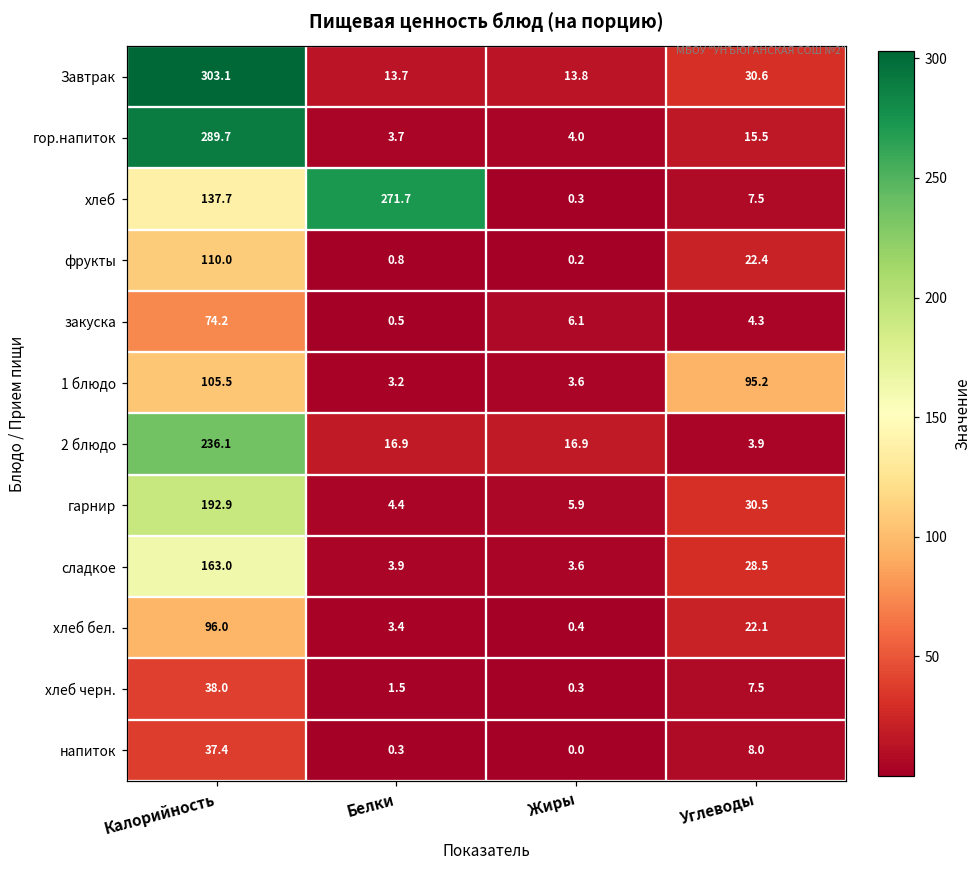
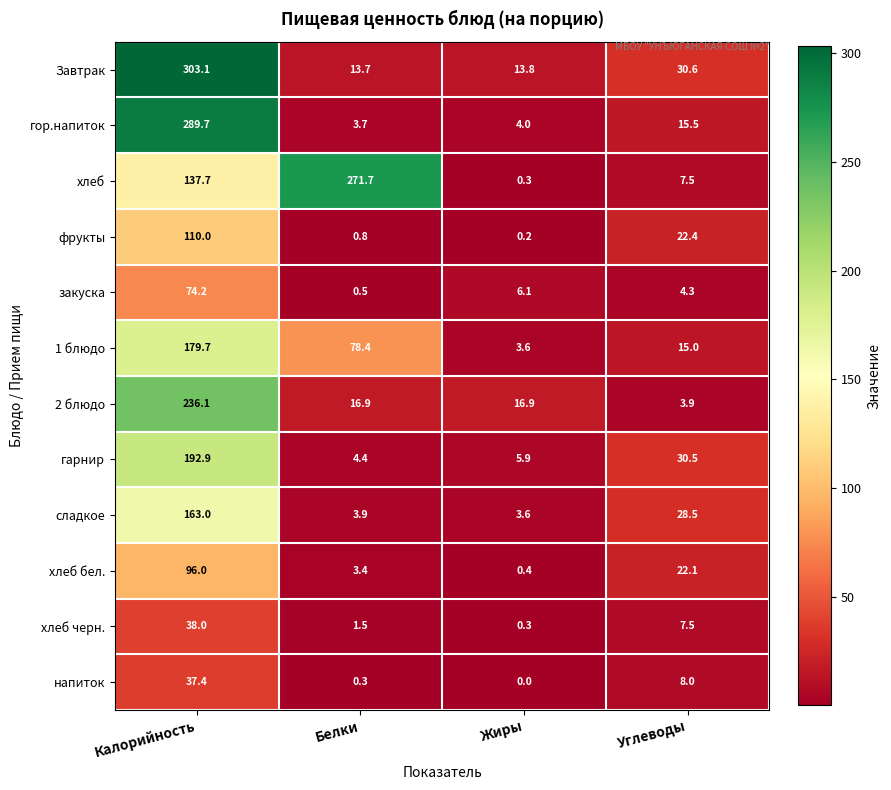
  {
    "Завтрак": {
      "Калорийность": 303.1,
      "Белки": 13.7,
      "Жиры": 13.8
    },
    "гор.напиток": {
      "Калорийность": 289.7,
      "Белки": 3.7,
      "Жиры": 4.0,
      "Углеводы": 15.5
    },
    "хлеб": {
      "Калорийность": 137.7,
      "Белки": 271.7,
      "Жиры": 0.3,
      "Углеводы": 7.5
    },
    "фрукты": {
      "Калорийность": 110.0,
      "Белки": 0.8,
      "Жиры": 0.2,
      "Углеводы": 22.4
    },
    "закуска": {
      "Калорийность": 74.2,
      "Белки": 0.5,
      "Жиры": 6.1,
      "Углеводы": 4.3
    },
    "1 блюдо": {
-     "Калорийность": 105.5,
-     "Белки": 3.2,
+     "Калорийность": 179.7,
+     "Белки": 78.4,
      "Жиры": 3.6,
-     "Углеводы": 95.2
+     "Углеводы": 15.0
    },
    "2 блюдо": {
      "Калорийность": 236.1,
      "Белки": 16.9,
      "Жиры": 16.9,
      "Углеводы": 3.9
    },
    "гарнир": {
      "Калорийность": 192.9,
      "Белки": 4.4,
      "Жиры": 5.9,
      "Углеводы": 30.5
    },
    "сладкое": {
      "Калорийность": 163.0,
      "Белки": 3.9,
      "Жиры": 3.6,
      "Углеводы": 28.5
    },
    "хлеб бел.": {
      "Калорийность": 96.0,
      "Белки": 3.4,
      "Жиры": 0.4,
      "Углеводы": 22.1
    },
    "хлеб черн.": {
      "Калорийность": 38.0,
      "Белки": 1.5,
      "Жиры": 0.3,
      "Углеводы": 7.5
    },
    "напиток": {
      "Калорийность": 37.4,
      "Белки": 0.3,
      "Жиры": 0.0,
      "Углеводы": 8.0
    }
  }
